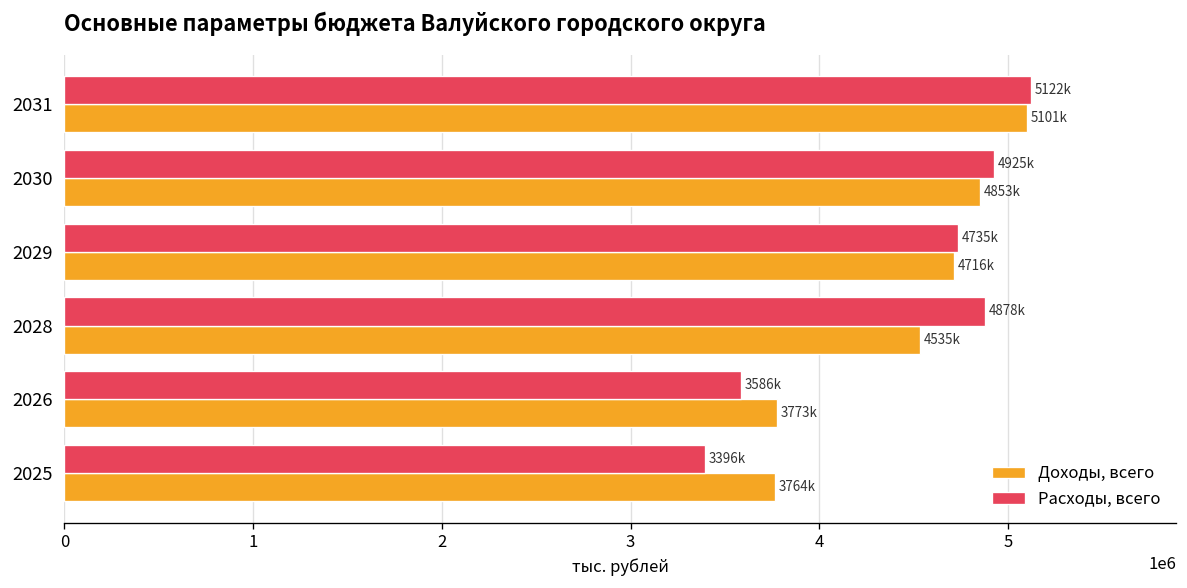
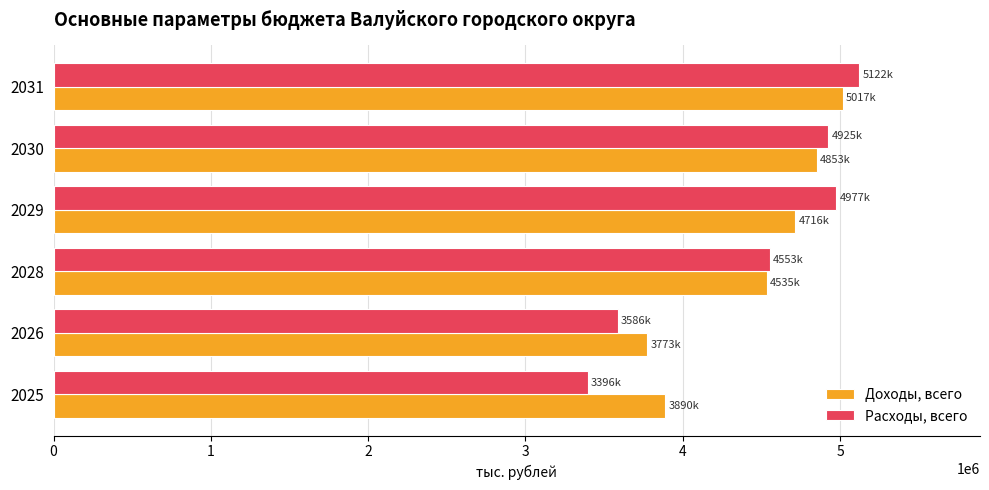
  {
    "Доходы, всего": {
-     "2031": "5101k",
+     "2031": "5017k",
      "2030": "4853k",
      "2029": "4716k",
      "2028": "4535k",
      "2026": "3773k",
-     "2025": "3764k"
+     "2025": "3890k"
    },
    "Расходы, всего": {
      "2031": "5122k",
      "2030": "4925k",
-     "2029": "4735k",
-     "2028": "4878k",
+     "2029": "4977k",
+     "2028": "4553k",
      "2026": "3586k",
      "2025": "3396k"
    }
  }
